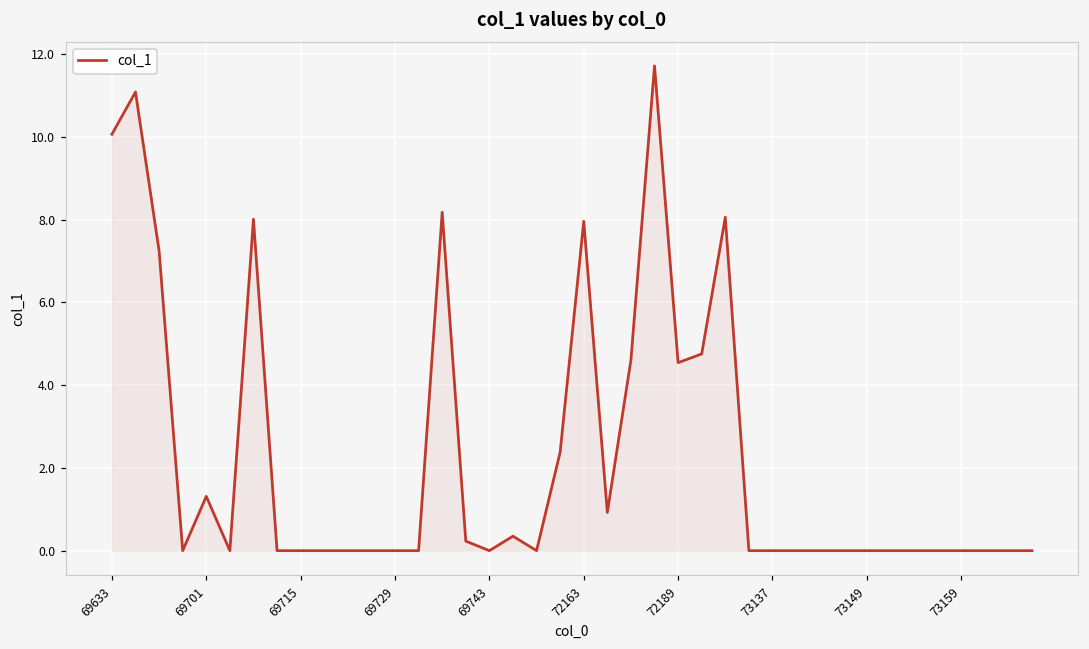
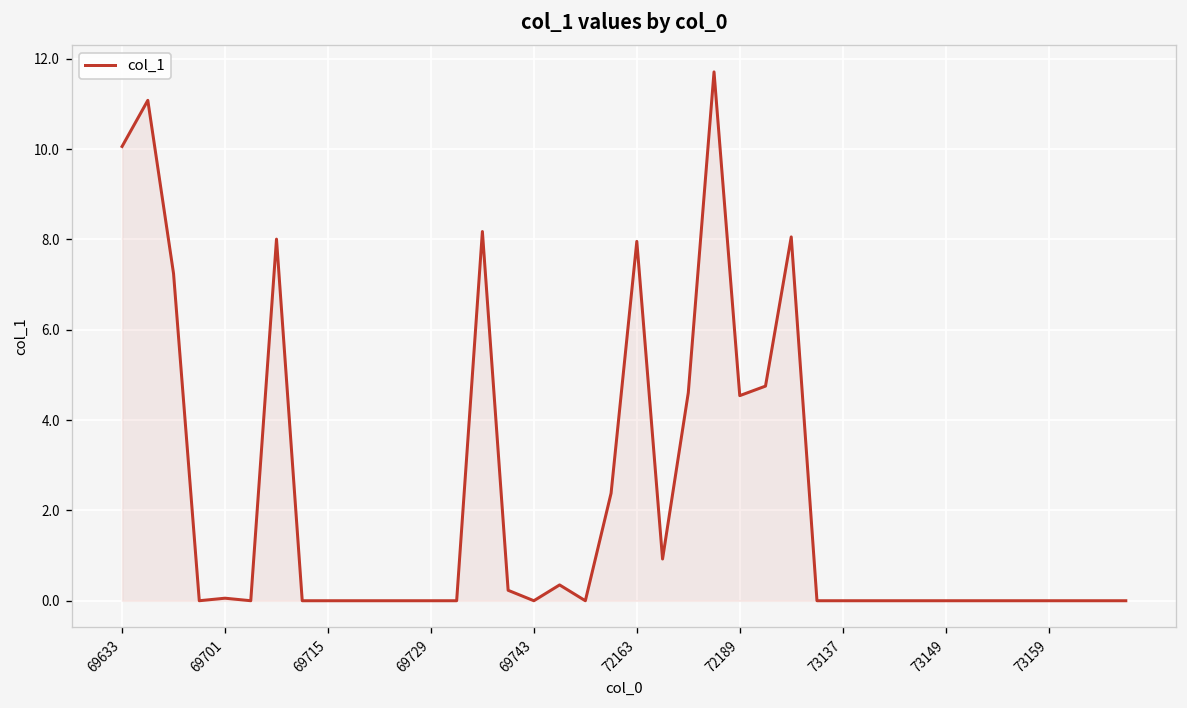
  {
    "69633": 10.1,
-   "69701": 1.3,
+   "69701": 0.1,
    "69715": 0.0,
    "69729": 0.0,
    "69743": 0.0,
    "72163": 8.0,
    "72189": 4.5,
    "73137": 0.0,
    "73149": 0.0,
    "73159": 0.0
  }
